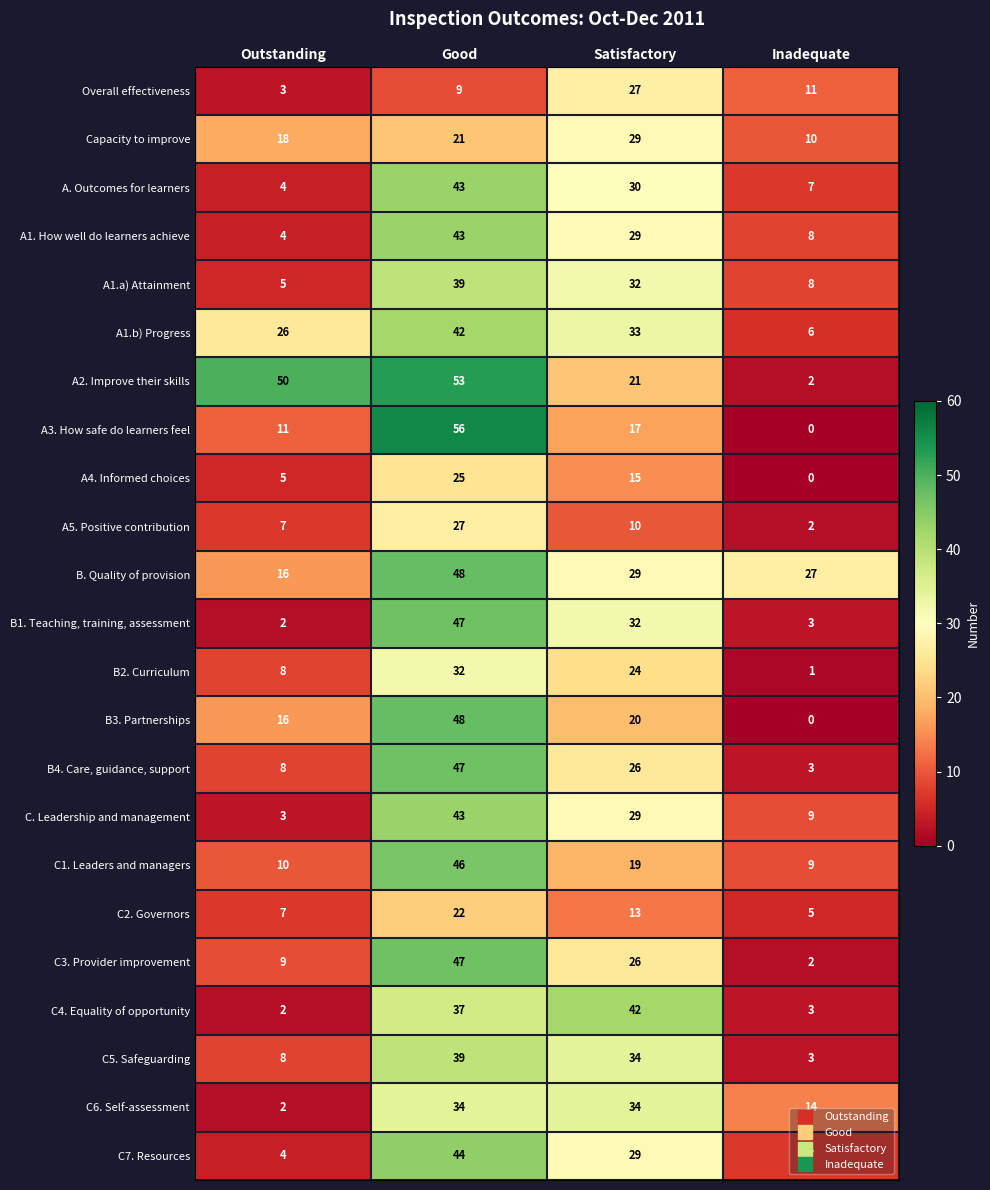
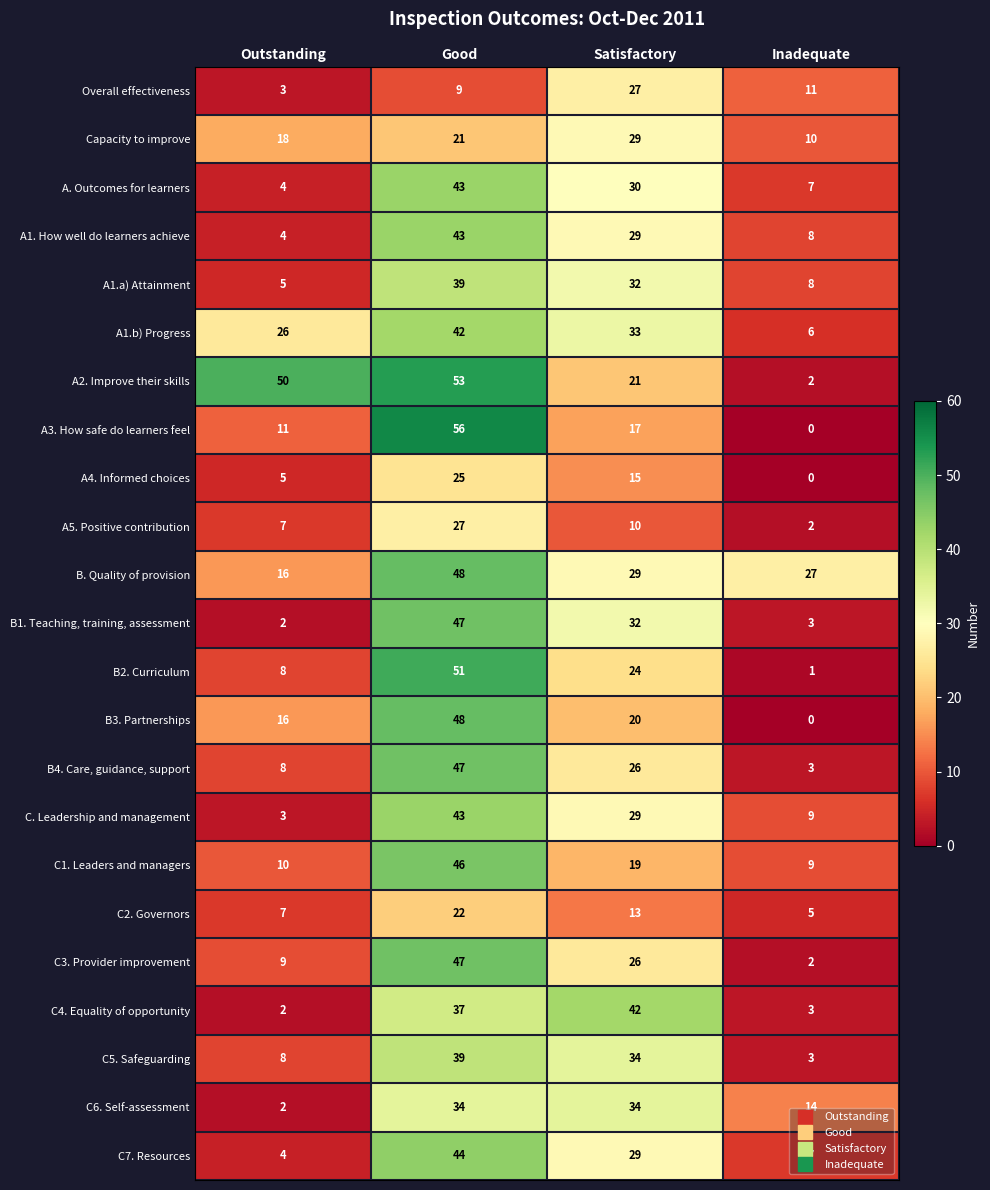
  {
    "Overall effectiveness": {
      "Outstanding": 3,
      "Good": 9,
      "Satisfactory": 27,
      "Inadequate": 11
    },
    "Capacity to improve": {
      "Outstanding": 18,
      "Good": 21,
      "Satisfactory": 29,
      "Inadequate": 10
    },
    "A. Outcomes for learners": {
      "Outstanding": 4,
      "Good": 43,
      "Satisfactory": 30,
      "Inadequate": 7
    },
    "A1. How well do learners achieve": {
      "Outstanding": 4,
      "Good": 43,
      "Satisfactory": 29,
      "Inadequate": 8
    },
    "A1.a) Attainment": {
      "Outstanding": 5,
      "Good": 39,
      "Satisfactory": 32,
      "Inadequate": 8
    },
    "A1.b) Progress": {
      "Outstanding": 26,
      "Good": 42,
      "Satisfactory": 33,
      "Inadequate": 6
    },
    "A2. Improve their skills": {
      "Outstanding": 50,
      "Good": 53,
      "Satisfactory": 21,
      "Inadequate": 2
    },
    "A3. How safe do learners feel": {
      "Outstanding": 11,
      "Good": 56,
      "Satisfactory": 17,
      "Inadequate": 0
    },
    "A4. Informed choices": {
      "Outstanding": 5,
      "Good": 25,
      "Satisfactory": 15,
      "Inadequate": 0
    },
    "A5. Positive contribution": {
      "Outstanding": 7,
      "Good": 27,
      "Satisfactory": 10,
      "Inadequate": 2
    },
    "B. Quality of provision": {
      "Outstanding": 16,
      "Good": 48,
      "Satisfactory": 29,
      "Inadequate": 27
    },
    "B1. Teaching, training, assessment": {
      "Outstanding": 2,
      "Good": 47,
      "Satisfactory": 32,
      "Inadequate": 3
    },
    "B2. Curriculum": {
      "Outstanding": 8,
-     "Good": 32,
+     "Good": 51,
      "Satisfactory": 24,
      "Inadequate": 1
    },
    "B3. Partnerships": {
      "Outstanding": 16,
      "Good": 48,
      "Satisfactory": 20,
      "Inadequate": 0
    },
    "B4. Care, guidance, support": {
      "Outstanding": 8,
      "Good": 47,
      "Satisfactory": 26,
      "Inadequate": 3
    },
    "C. Leadership and management": {
      "Outstanding": 3,
      "Good": 43,
      "Satisfactory": 29,
      "Inadequate": 9
    },
    "C1. Leaders and managers": {
      "Outstanding": 10,
      "Good": 46,
      "Satisfactory": 19,
      "Inadequate": 9
    },
    "C2. Governors": {
      "Outstanding": 7,
      "Good": 22,
      "Satisfactory": 13,
      "Inadequate": 5
    },
    "C3. Provider improvement": {
      "Outstanding": 9,
      "Good": 47,
      "Satisfactory": 26,
      "Inadequate": 2
    },
    "C4. Equality of opportunity": {
      "Outstanding": 2,
      "Good": 37,
      "Satisfactory": 42,
      "Inadequate": 3
    },
    "C5. Safeguarding": {
      "Outstanding": 8,
      "Good": 39,
      "Satisfactory": 34,
      "Inadequate": 3
    },
    "C6. Self-assessment": {
      "Outstanding": 2,
      "Good": 34,
      "Satisfactory": 34
    },
    "C7. Resources": {
      "Outstanding": 4,
      "Good": 44,
      "Satisfactory": 29
    }
  }
